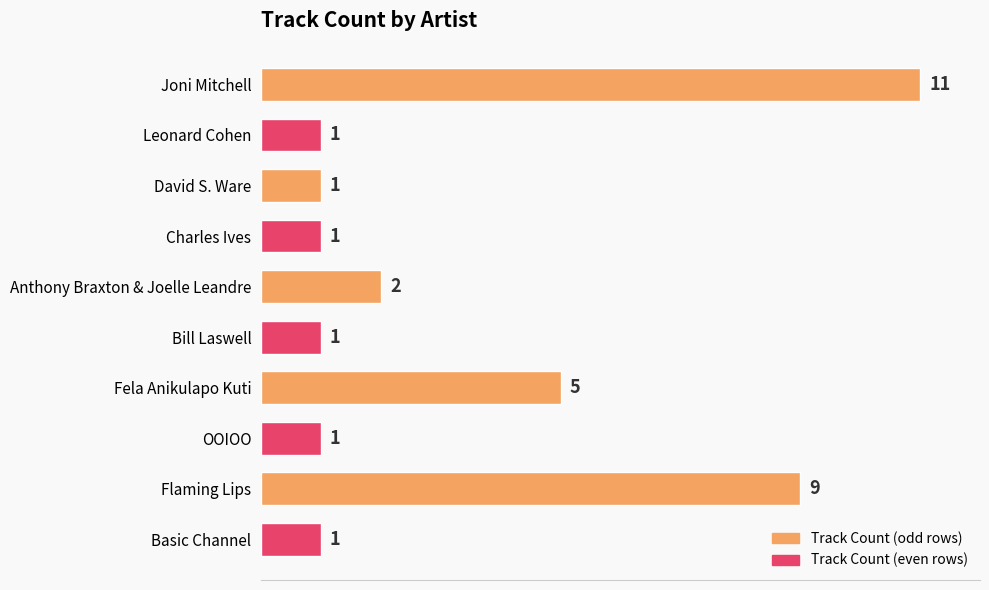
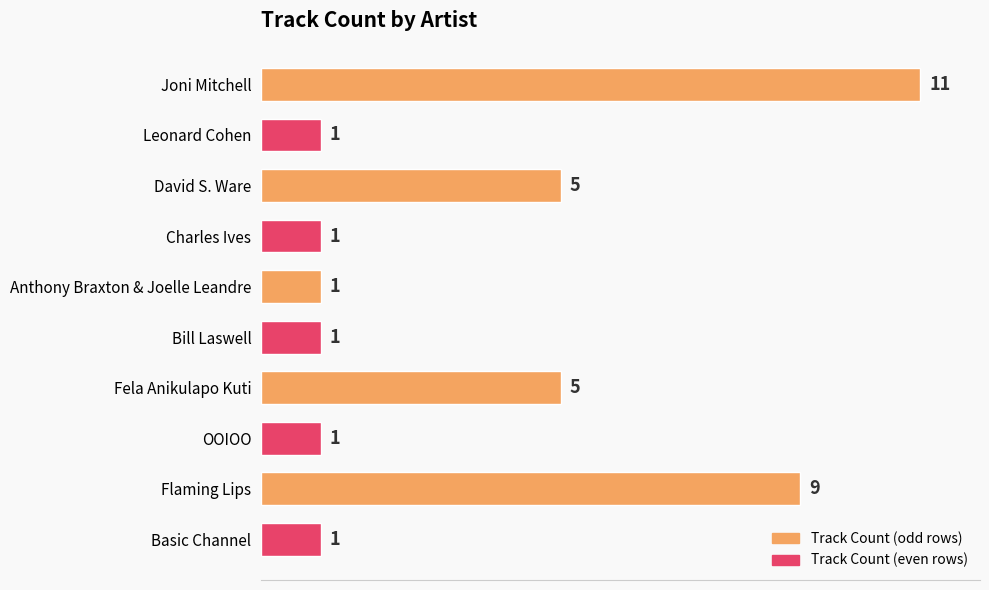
  {
    "Joni Mitchell": 11,
    "Leonard Cohen": 1,
-   "David S. Ware": 1,
+   "David S. Ware": 5,
    "Charles Ives": 1,
-   "Anthony Braxton & Joelle Leandre": 2,
+   "Anthony Braxton & Joelle Leandre": 1,
    "Bill Laswell": 1,
    "Fela Anikulapo Kuti": 5,
    "OOIOO": 1,
    "Flaming Lips": 9,
    "Basic Channel": 1
  }
